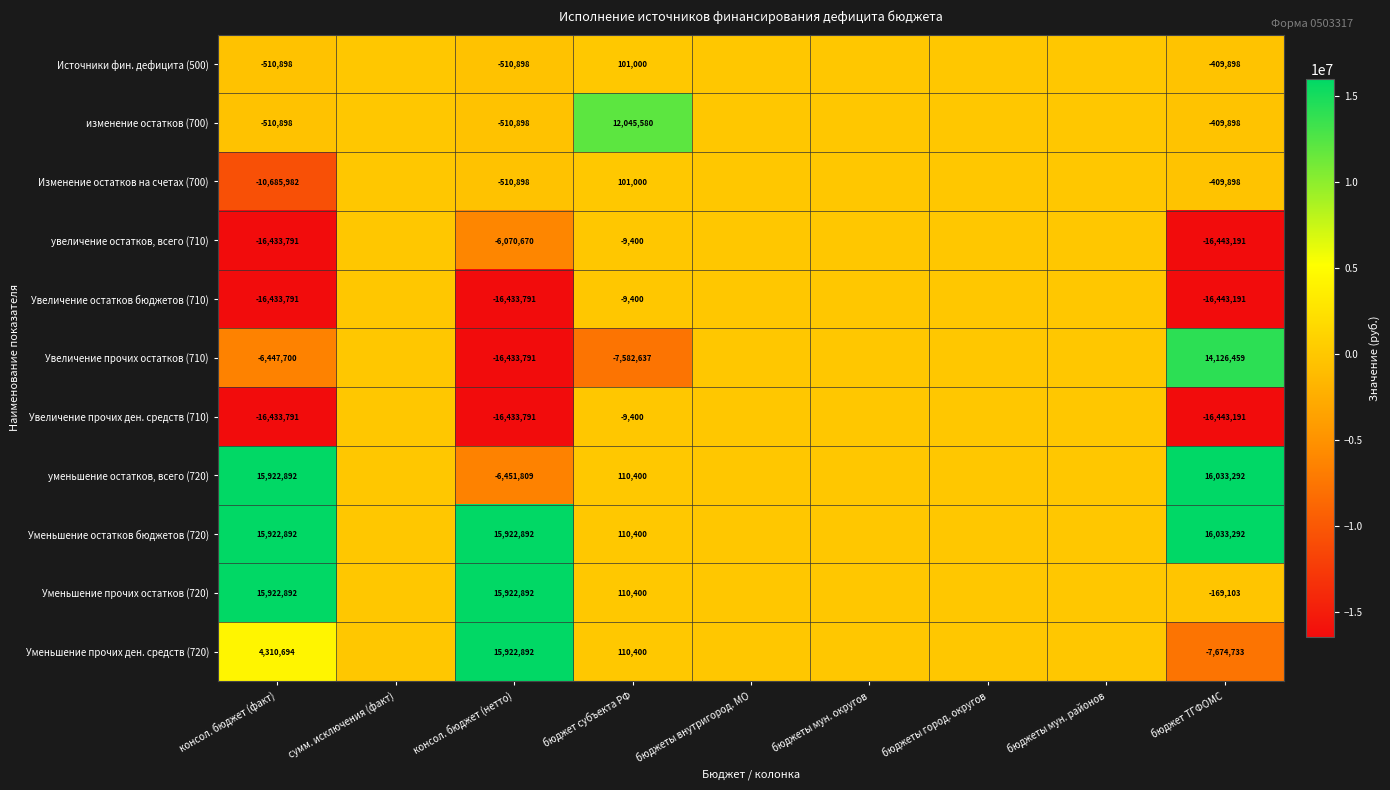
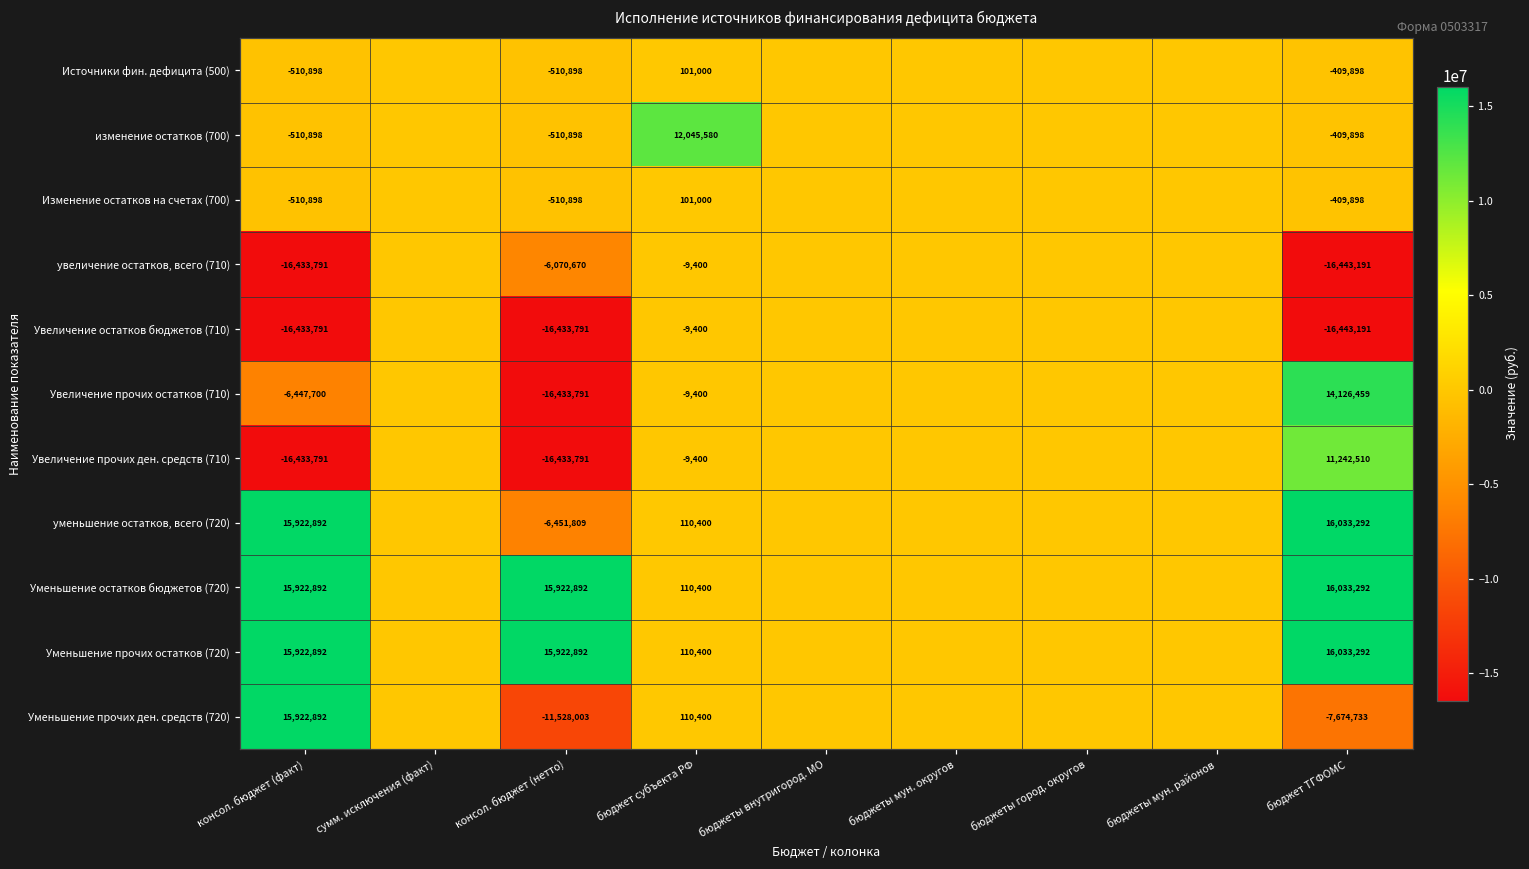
  {
    "Источники фин. дефицита (500)": {
      "консол. бюджет (факт)": "-510,898",
      "консол. бюджет (нетто)": "-510,898",
      "бюджет субъекта РФ": "101,000",
      "бюджет ТГФОМС": "-409,898"
    },
    "изменение остатков (700)": {
      "консол. бюджет (факт)": "-510,898",
      "консол. бюджет (нетто)": "-510,898",
      "бюджет субъекта РФ": "12,045,580",
      "бюджет ТГФОМС": "-409,898"
    },
    "Изменение остатков на счетах (700)": {
-     "консол. бюджет (факт)": "-10,685,982",
+     "консол. бюджет (факт)": "-510,898",
      "консол. бюджет (нетто)": "-510,898",
      "бюджет субъекта РФ": "101,000",
      "бюджет ТГФОМС": "-409,898"
    },
    "увеличение остатков, всего (710)": {
      "консол. бюджет (факт)": "-16,433,791",
      "консол. бюджет (нетто)": "-6,070,670",
      "бюджет субъекта РФ": "-9,400",
      "бюджет ТГФОМС": "-16,443,191"
    },
    "Увеличение остатков бюджетов (710)": {
      "консол. бюджет (факт)": "-16,433,791",
      "консол. бюджет (нетто)": "-16,433,791",
      "бюджет субъекта РФ": "-9,400",
      "бюджет ТГФОМС": "-16,443,191"
    },
    "Увеличение прочих остатков (710)": {
      "консол. бюджет (факт)": "-6,447,700",
      "консол. бюджет (нетто)": "-16,433,791",
-     "бюджет субъекта РФ": "-7,582,637",
+     "бюджет субъекта РФ": "-9,400",
      "бюджет ТГФОМС": "14,126,459"
    },
    "Увеличение прочих ден. средств (710)": {
      "консол. бюджет (факт)": "-16,433,791",
      "консол. бюджет (нетто)": "-16,433,791",
      "бюджет субъекта РФ": "-9,400",
-     "бюджет ТГФОМС": "-16,443,191"
+     "бюджет ТГФОМС": "11,242,510"
    },
    "уменьшение остатков, всего (720)": {
      "консол. бюджет (факт)": "15,922,892",
      "консол. бюджет (нетто)": "-6,451,809",
      "бюджет субъекта РФ": "110,400",
      "бюджет ТГФОМС": "16,033,292"
    },
    "Уменьшение остатков бюджетов (720)": {
      "консол. бюджет (факт)": "15,922,892",
      "консол. бюджет (нетто)": "15,922,892",
      "бюджет субъекта РФ": "110,400",
      "бюджет ТГФОМС": "16,033,292"
    },
    "Уменьшение прочих остатков (720)": {
      "консол. бюджет (факт)": "15,922,892",
      "консол. бюджет (нетто)": "15,922,892",
      "бюджет субъекта РФ": "110,400",
-     "бюджет ТГФОМС": "-169,103"
+     "бюджет ТГФОМС": "16,033,292"
    },
    "Уменьшение прочих ден. средств (720)": {
-     "консол. бюджет (факт)": "4,310,694",
-     "консол. бюджет (нетто)": "15,922,892",
+     "консол. бюджет (факт)": "15,922,892",
+     "консол. бюджет (нетто)": "-11,528,003",
      "бюджет субъекта РФ": "110,400",
      "бюджет ТГФОМС": "-7,674,733"
    }
  }
